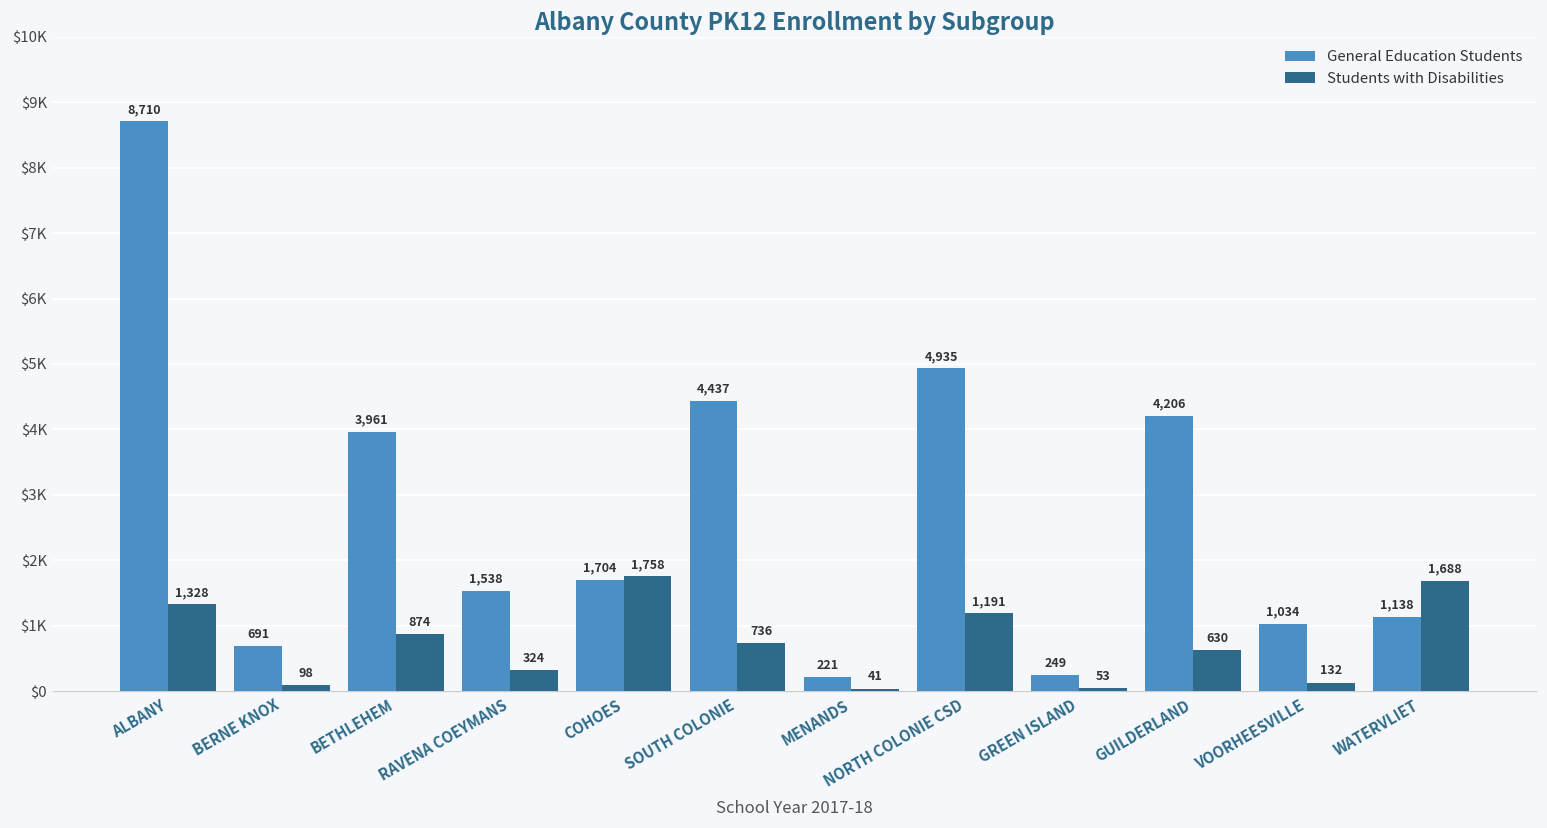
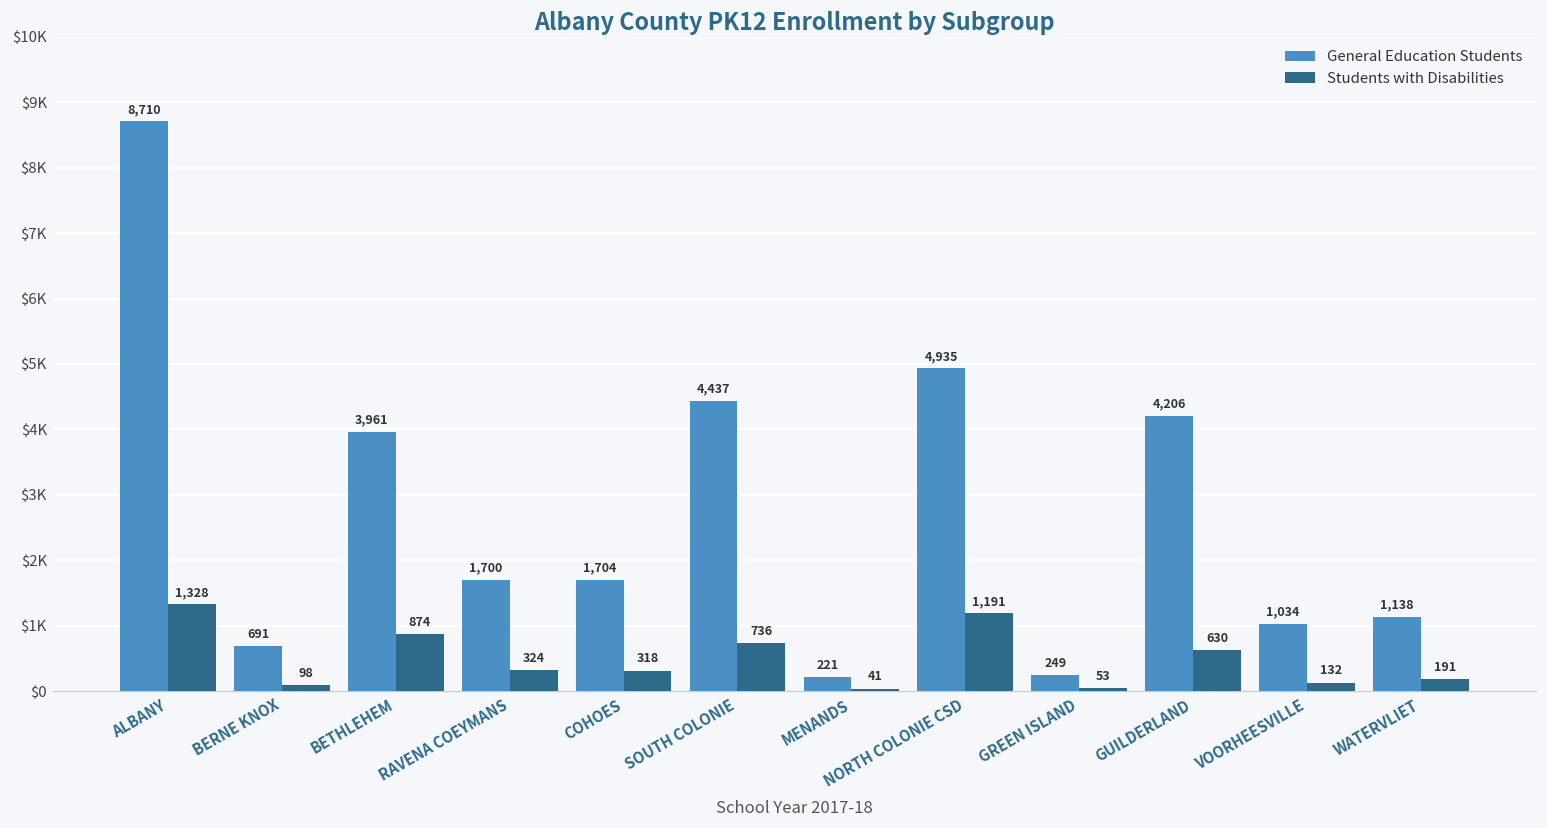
  {
    "General Education Students": {
      "ALBANY": "8,710",
      "BERNE KNOX": "691",
      "BETHLEHEM": "3,961",
-     "RAVENA COEYMANS": "1,538",
+     "RAVENA COEYMANS": "1,700",
      "COHOES": "1,704",
      "SOUTH COLONIE": "4,437",
      "MENANDS": "221",
      "NORTH COLONIE CSD": "4,935",
      "GREEN ISLAND": "249",
      "GUILDERLAND": "4,206",
      "VOORHEESVILLE": "1,034",
      "WATERVLIET": "1,138"
    },
    "Students with Disabilities": {
      "ALBANY": "1,328",
      "BERNE KNOX": "98",
      "BETHLEHEM": "874",
      "RAVENA COEYMANS": "324",
-     "COHOES": "1,758",
+     "COHOES": "318",
      "SOUTH COLONIE": "736",
      "MENANDS": "41",
      "NORTH COLONIE CSD": "1,191",
      "GREEN ISLAND": "53",
      "GUILDERLAND": "630",
      "VOORHEESVILLE": "132",
-     "WATERVLIET": "1,688"
+     "WATERVLIET": "191"
    }
  }
